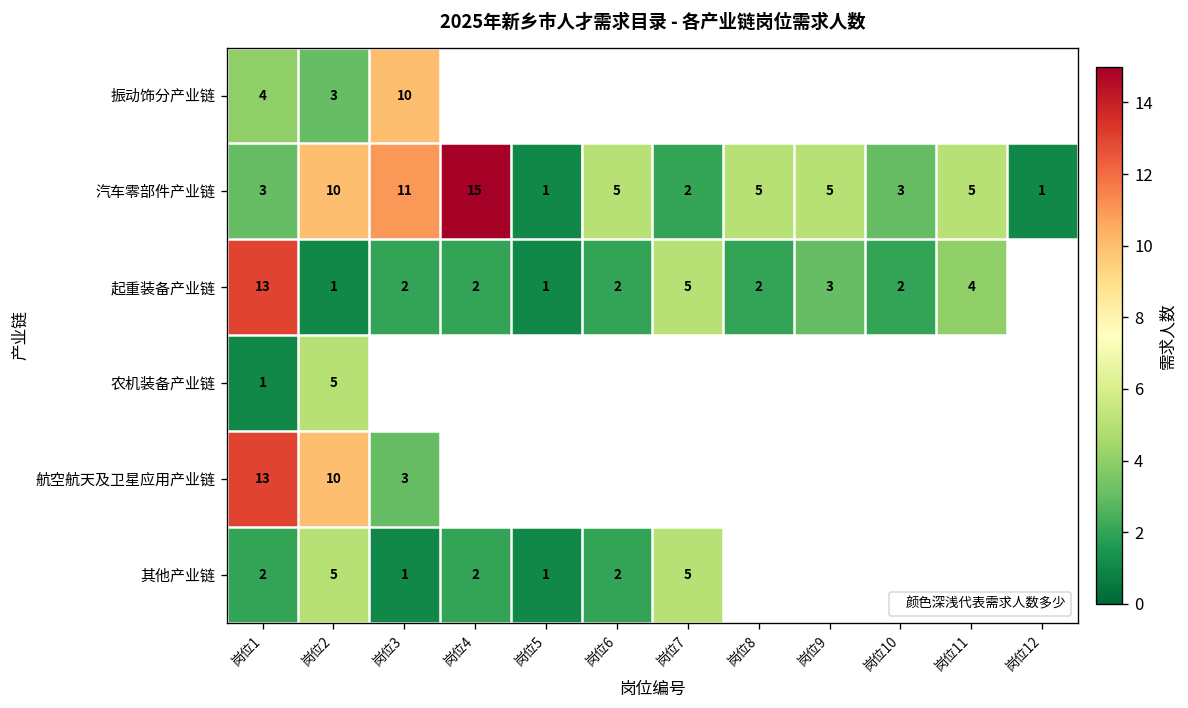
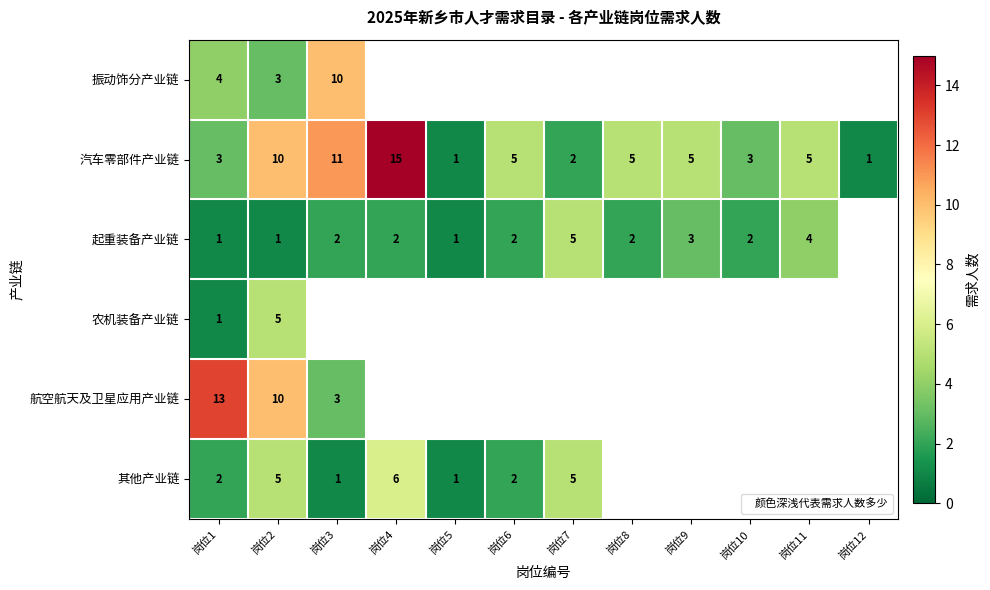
  {
    "振动饰分产业链": {
      "岗位1": 4,
      "岗位2": 3,
      "岗位3": 10
    },
    "汽车零部件产业链": {
      "岗位1": 3,
      "岗位2": 10,
      "岗位3": 11,
      "岗位4": 15,
      "岗位5": 1,
      "岗位6": 5,
      "岗位7": 2,
      "岗位8": 5,
      "岗位9": 5,
      "岗位10": 3,
      "岗位11": 5,
      "岗位12": 1
    },
    "起重装备产业链": {
-     "岗位1": 13,
+     "岗位1": 1,
      "岗位2": 1,
      "岗位3": 2,
      "岗位4": 2,
      "岗位5": 1,
      "岗位6": 2,
      "岗位7": 5,
      "岗位8": 2,
      "岗位9": 3,
      "岗位10": 2,
      "岗位11": 4
    },
    "农机装备产业链": {
      "岗位1": 1,
      "岗位2": 5
    },
    "航空航天及卫星应用产业链": {
      "岗位1": 13,
      "岗位2": 10,
      "岗位3": 3
    },
    "其他产业链": {
      "岗位1": 2,
      "岗位2": 5,
      "岗位3": 1,
-     "岗位4": 2,
+     "岗位4": 6,
      "岗位5": 1,
      "岗位6": 2,
      "岗位7": 5
    }
  }
